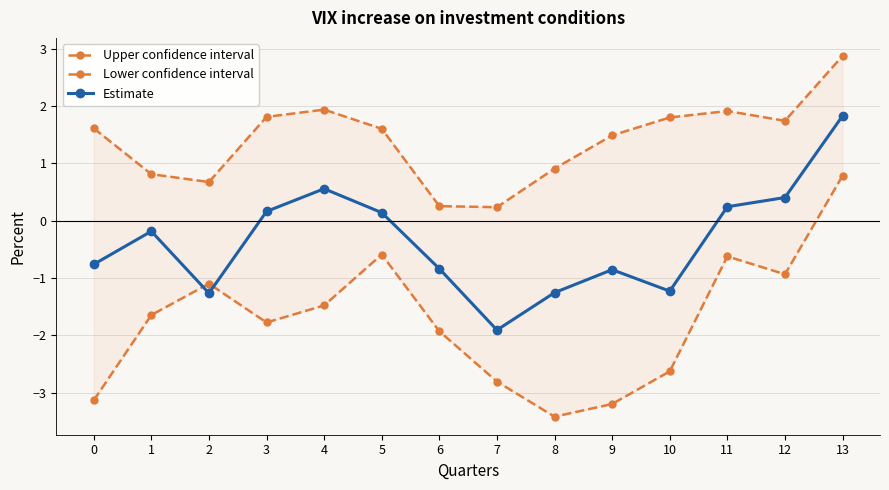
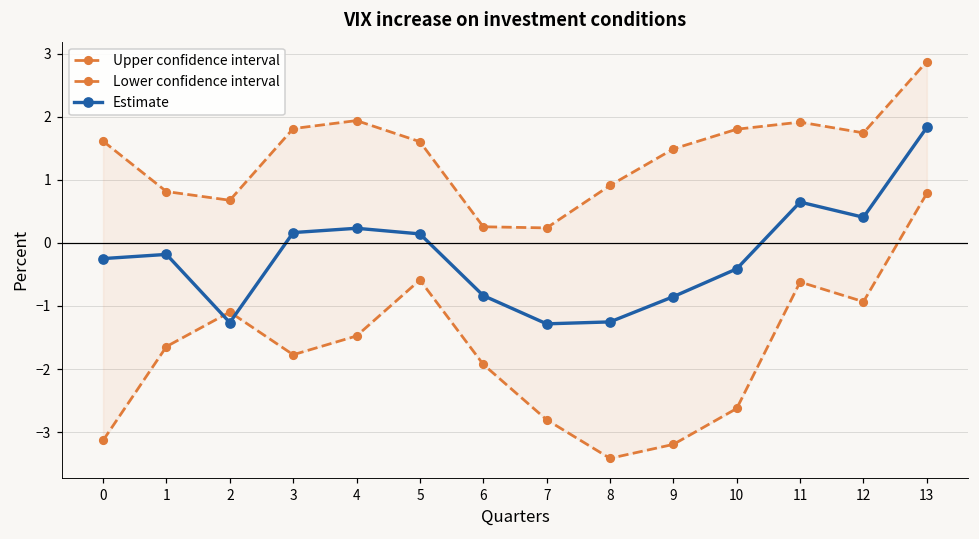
  {
    "Estimate": {
-     "0": -0.8,
+     "0": -0.2,
      "1": -0.2,
      "2": -1.3,
      "3": 0.2,
-     "4": 0.6,
+     "4": 0.2,
      "5": 0.1,
      "6": -0.8,
-     "7": -1.9,
+     "7": -1.3,
      "8": -1.3,
      "9": -0.9,
-     "10": -1.2,
-     "11": 0.2,
+     "10": -0.4,
+     "11": 0.6,
      "12": 0.4,
      "13": 1.8
    }
  }
